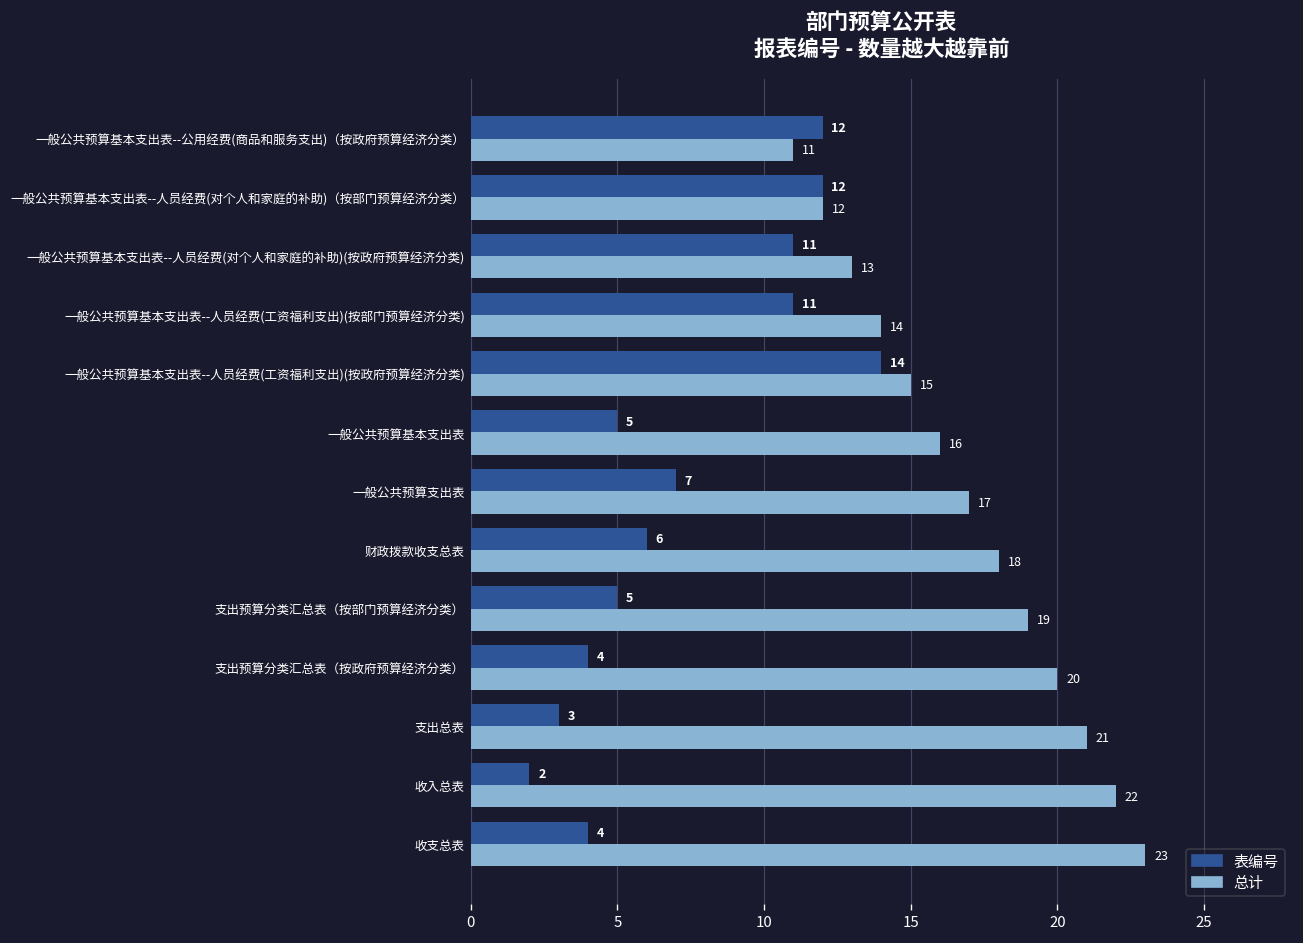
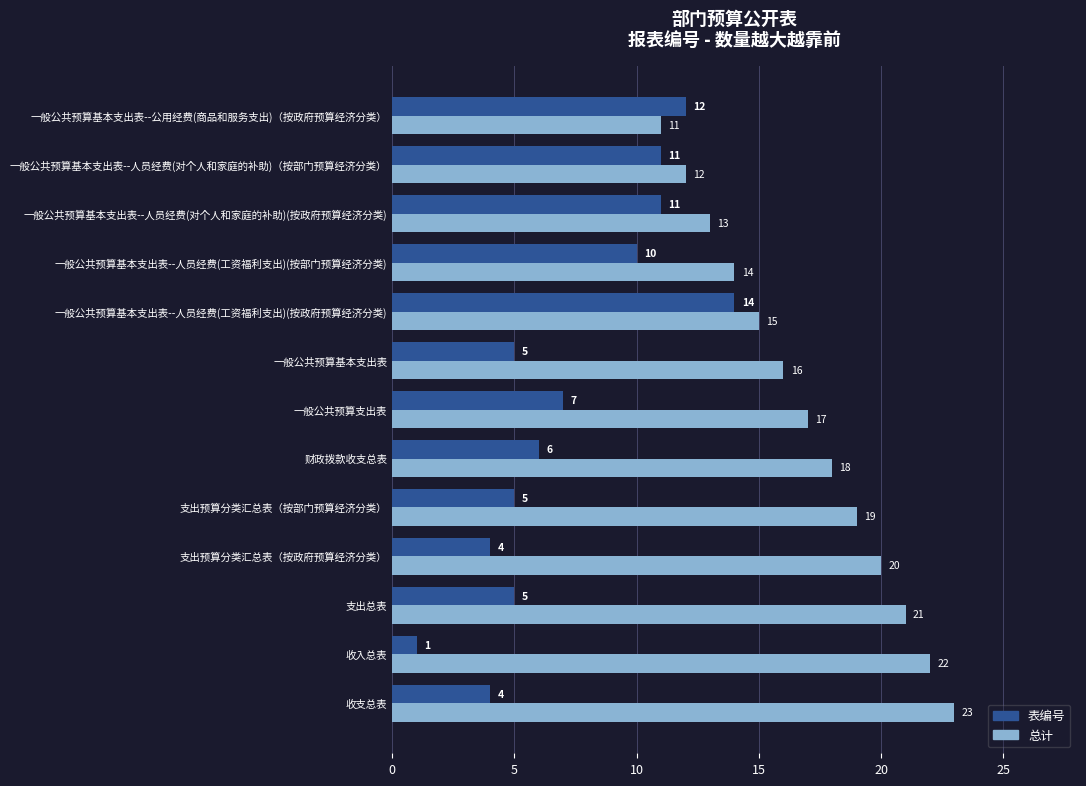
  {
    "表编号": {
      "一般公共预算基本支出表--公用经费(商品和服务支出)（按政府预算经济分类）": 12,
-     "一般公共预算基本支出表--人员经费(对个人和家庭的补助)（按部门预算经济分类）": 12,
+     "一般公共预算基本支出表--人员经费(对个人和家庭的补助)（按部门预算经济分类）": 11,
      "一般公共预算基本支出表--人员经费(对个人和家庭的补助)(按政府预算经济分类)": 11,
-     "一般公共预算基本支出表--人员经费(工资福利支出)(按部门预算经济分类)": 11,
+     "一般公共预算基本支出表--人员经费(工资福利支出)(按部门预算经济分类)": 10,
      "一般公共预算基本支出表--人员经费(工资福利支出)(按政府预算经济分类)": 14,
      "一般公共预算基本支出表": 5,
      "一般公共预算支出表": 7,
      "财政拨款收支总表": 6,
      "支出预算分类汇总表（按部门预算经济分类）": 5,
      "支出预算分类汇总表（按政府预算经济分类）": 4,
-     "支出总表": 3,
-     "收入总表": 2,
+     "支出总表": 5,
+     "收入总表": 1,
      "收支总表": 4
    },
    "总计": {
      "一般公共预算基本支出表--公用经费(商品和服务支出)（按政府预算经济分类）": 11,
      "一般公共预算基本支出表--人员经费(对个人和家庭的补助)（按部门预算经济分类）": 12,
      "一般公共预算基本支出表--人员经费(对个人和家庭的补助)(按政府预算经济分类)": 13,
      "一般公共预算基本支出表--人员经费(工资福利支出)(按部门预算经济分类)": 14,
      "一般公共预算基本支出表--人员经费(工资福利支出)(按政府预算经济分类)": 15,
      "一般公共预算基本支出表": 16,
      "一般公共预算支出表": 17,
      "财政拨款收支总表": 18,
      "支出预算分类汇总表（按部门预算经济分类）": 19,
      "支出预算分类汇总表（按政府预算经济分类）": 20,
      "支出总表": 21,
      "收入总表": 22,
      "收支总表": 23
    }
  }
